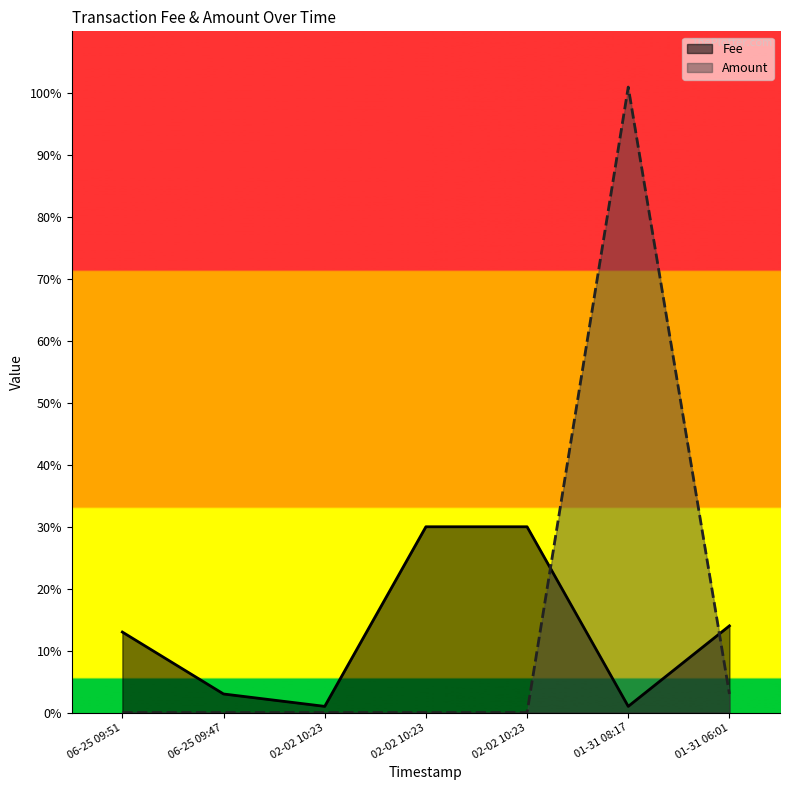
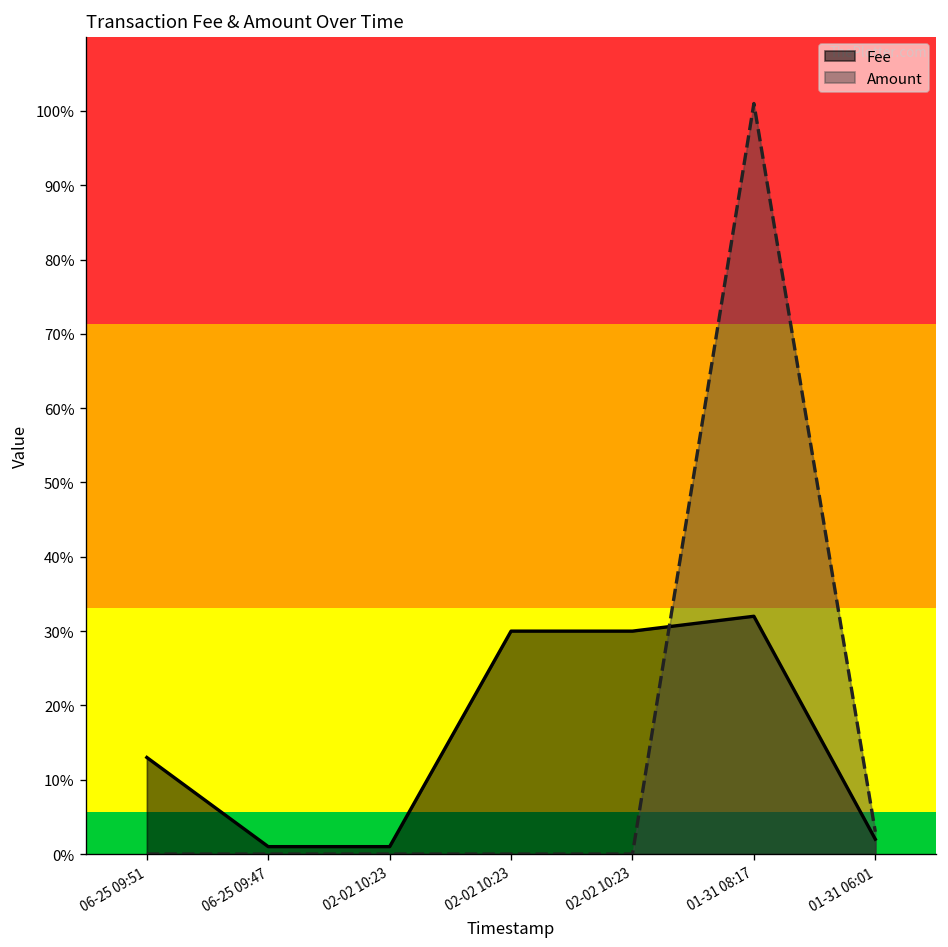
  {
    "Fee": {
      "06-25 09:51": "13%",
-     "06-25 09:47": "3%",
-     "01-31 08:17": "1%",
-     "01-31 06:01": "14%"
+     "06-25 09:47": "1%",
+     "01-31 08:17": "32%",
+     "01-31 06:01": "2%"
    },
    "Amount": {
      "06-25 09:51": "0%",
      "06-25 09:47": "0%",
      "01-31 08:17": "101%",
      "01-31 06:01": "3%"
    }
  }
